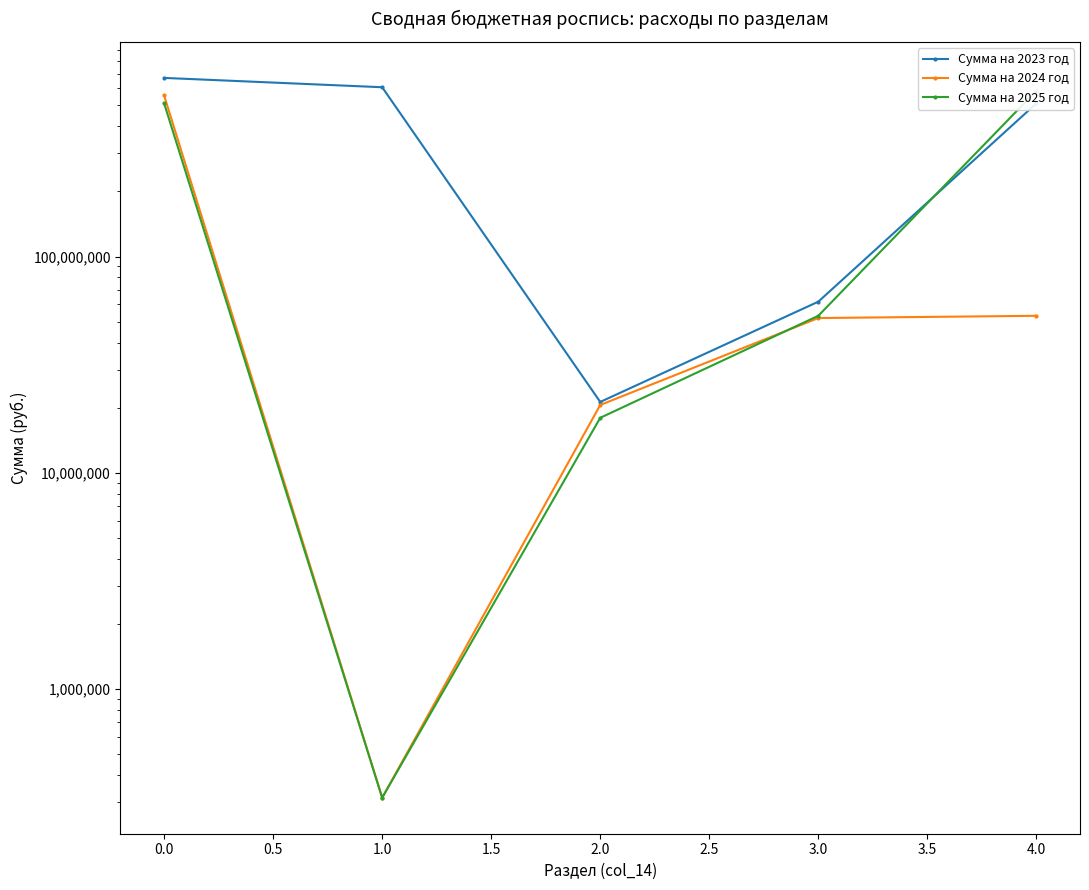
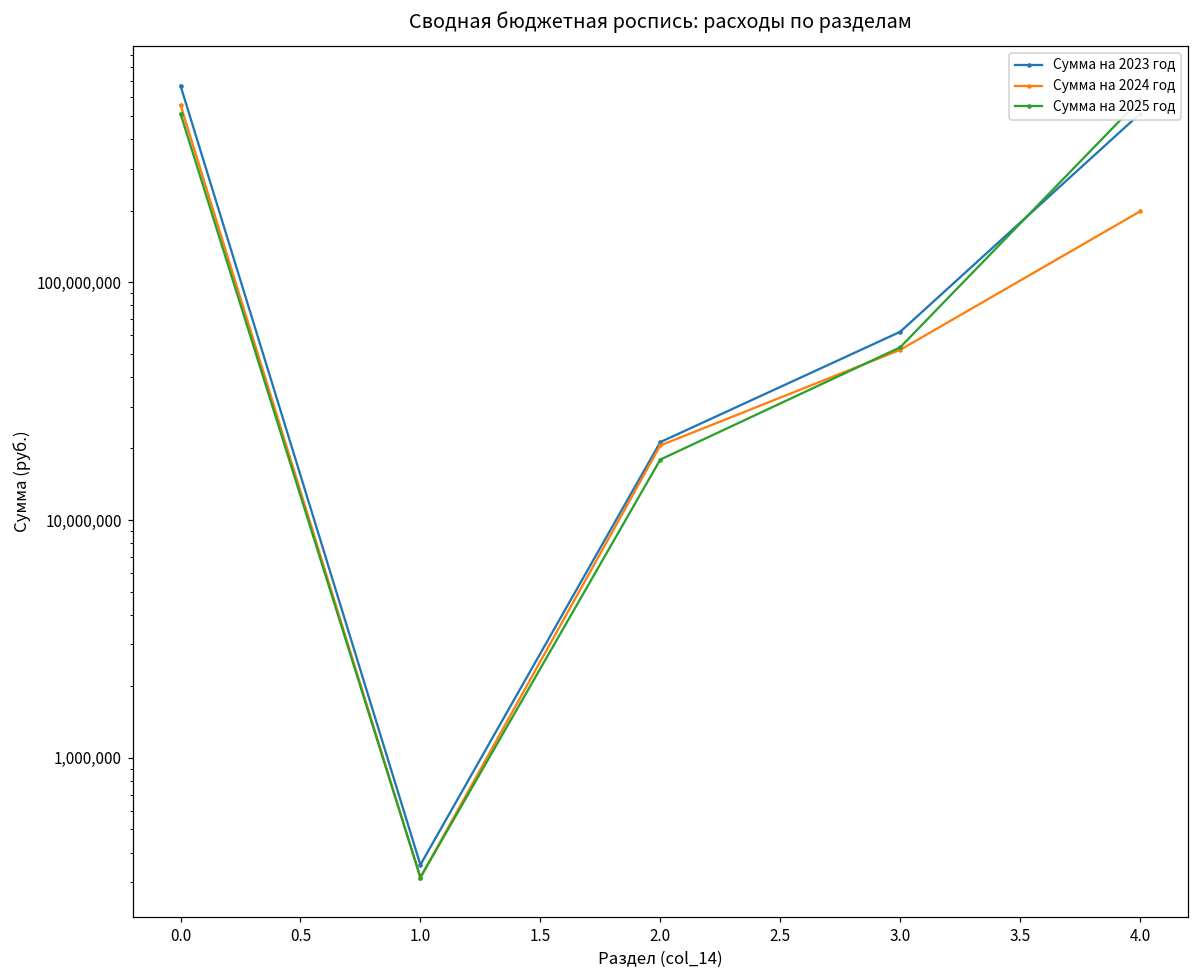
  {
    "Сумма на 2023 год": {
      "0.0": "670,000,000",
-     "1.0": "610,000,000",
+     "1.0": "360,000",
      "2.0": "21,000,000",
      "3.0": "62,000,000"
    },
    "Сумма на 2024 год": {
      "0.0": "560,000,000",
      "2.0": "21,000,000",
-     "4.0": "53,000,000"
+     "4.0": "200,000,000"
    },
    "Сумма на 2025 год": {
      "0.0": "510,000,000",
      "2.0": "18,000,000"
    }
  }
